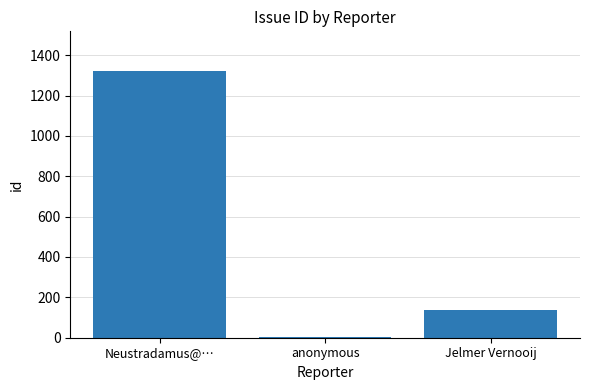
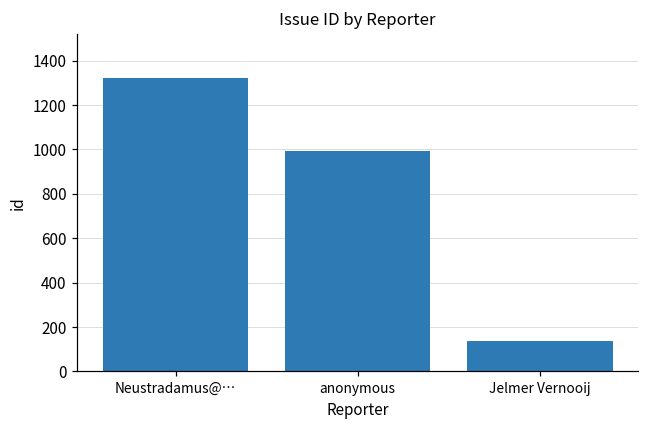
  {
    "Neustradamus@…": 1320,
-   "anonymous": 0,
+   "anonymous": 990,
    "Jelmer Vernooij": 140
  }
